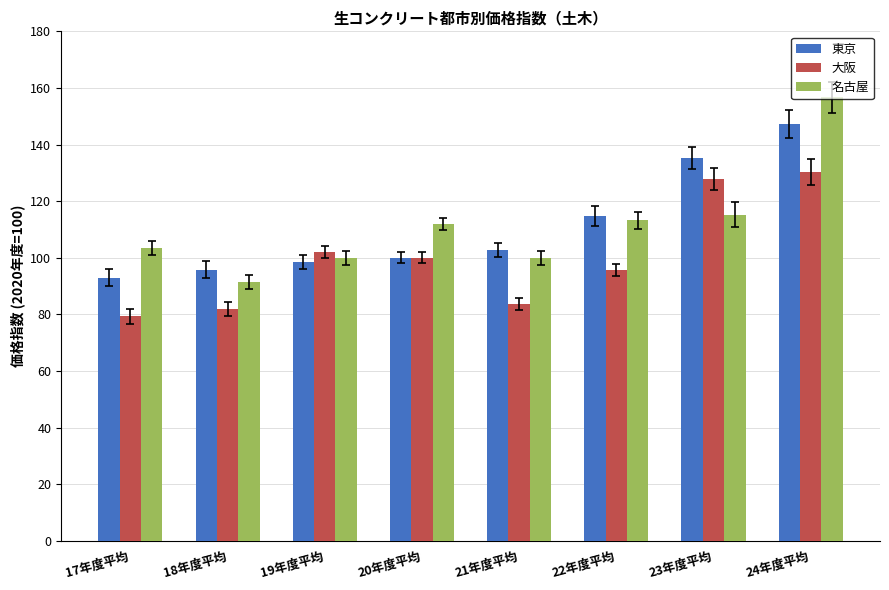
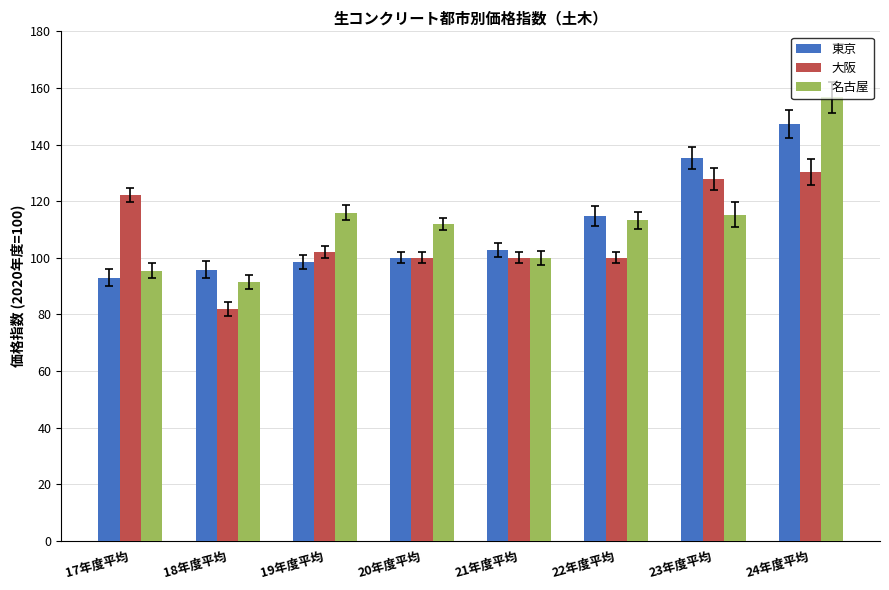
  {
    "大阪": {
-     "17年度平均": 79,
+     "17年度平均": 122,
      "18年度平均": 82,
      "19年度平均": 102,
      "20年度平均": 100,
-     "21年度平均": 84,
-     "22年度平均": 96,
+     "21年度平均": 100,
+     "22年度平均": 100,
      "23年度平均": 128,
      "24年度平均": 130
    },
    "名古屋": {
-     "17年度平均": 103,
+     "17年度平均": 96,
      "18年度平均": 92,
-     "19年度平均": 100,
+     "19年度平均": 116,
      "20年度平均": 112,
      "21年度平均": 100,
      "22年度平均": 113,
      "23年度平均": 115
    }
  }
